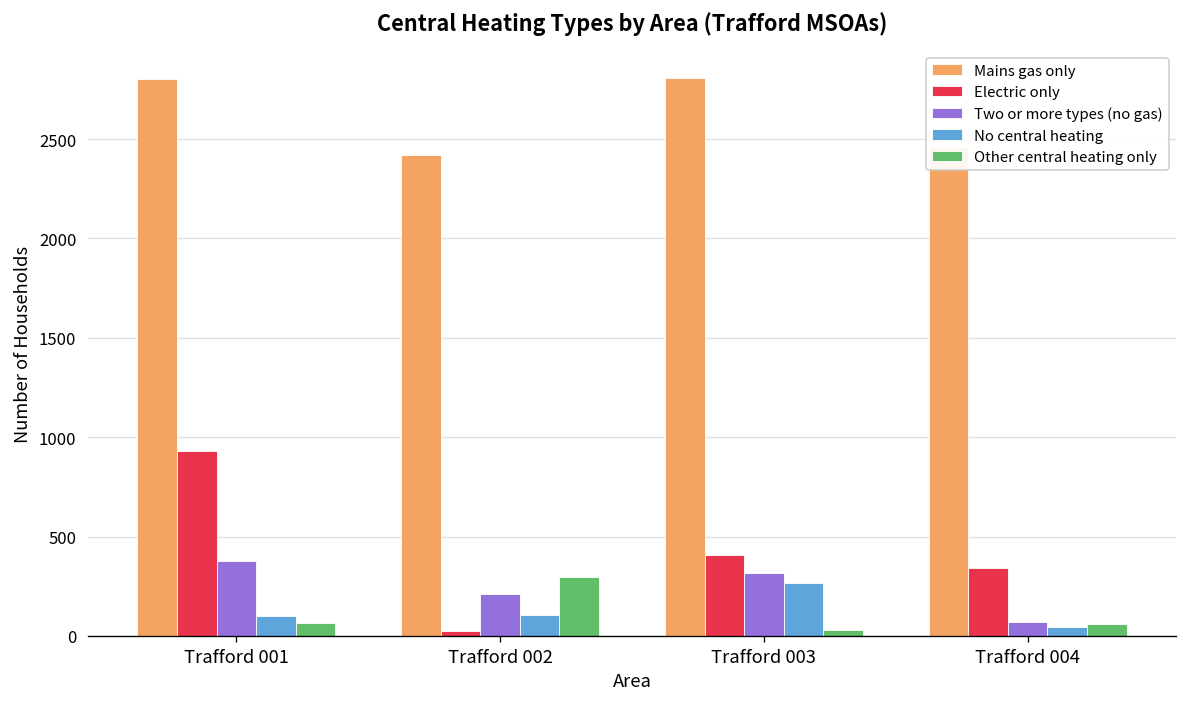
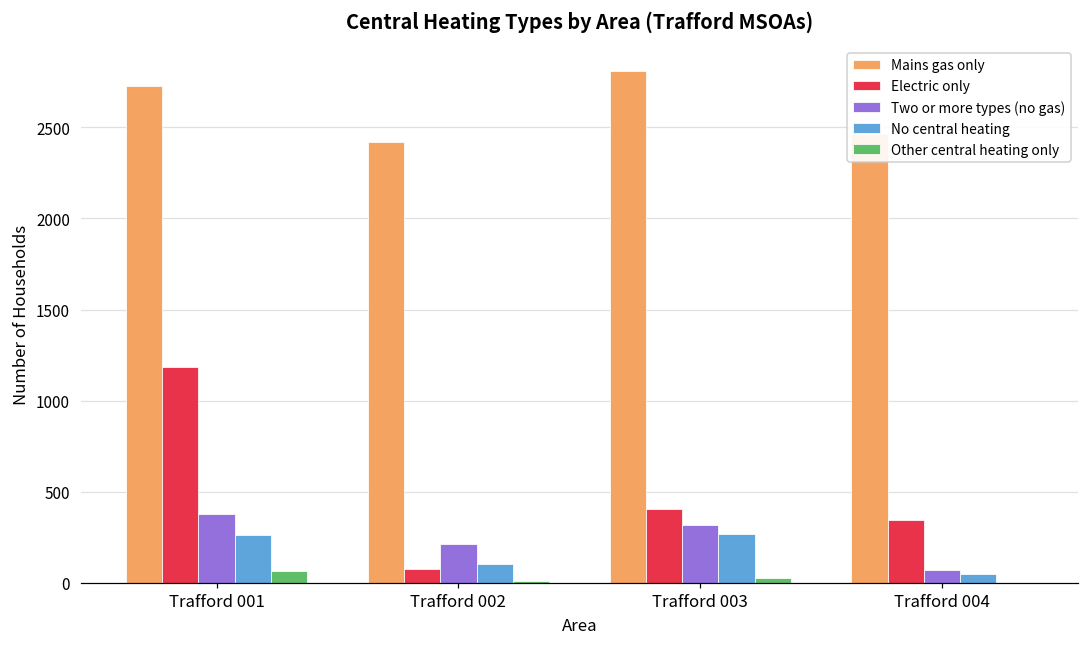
  {
    "Mains gas only": {
-     "Trafford 001": 2800,
+     "Trafford 001": 2730,
      "Trafford 002": 2420,
      "Trafford 003": 2810
    },
    "Electric only": {
-     "Trafford 001": 930,
-     "Trafford 002": 30,
+     "Trafford 001": 1190,
+     "Trafford 002": 80,
      "Trafford 003": 410,
      "Trafford 004": 340
    },
    "Two or more types (no gas)": {
      "Trafford 001": 380,
      "Trafford 002": 210,
      "Trafford 003": 320,
      "Trafford 004": 70
    },
    "No central heating": {
-     "Trafford 001": 100,
+     "Trafford 001": 260,
      "Trafford 002": 110,
      "Trafford 003": 270,
      "Trafford 004": 50
    },
    "Other central heating only": {
      "Trafford 001": 70,
-     "Trafford 002": 300,
+     "Trafford 002": 10,
      "Trafford 003": 30,
-     "Trafford 004": 60
+     "Trafford 004": 0
    }
  }
